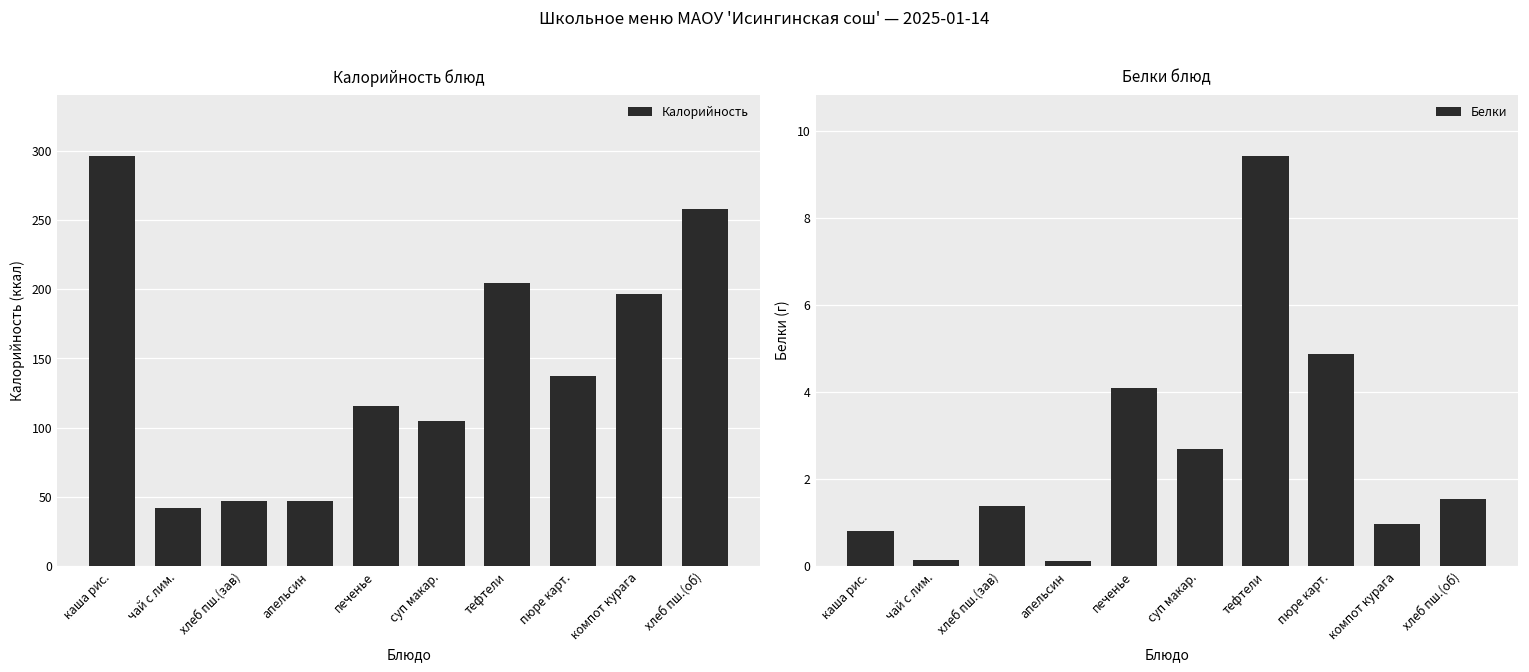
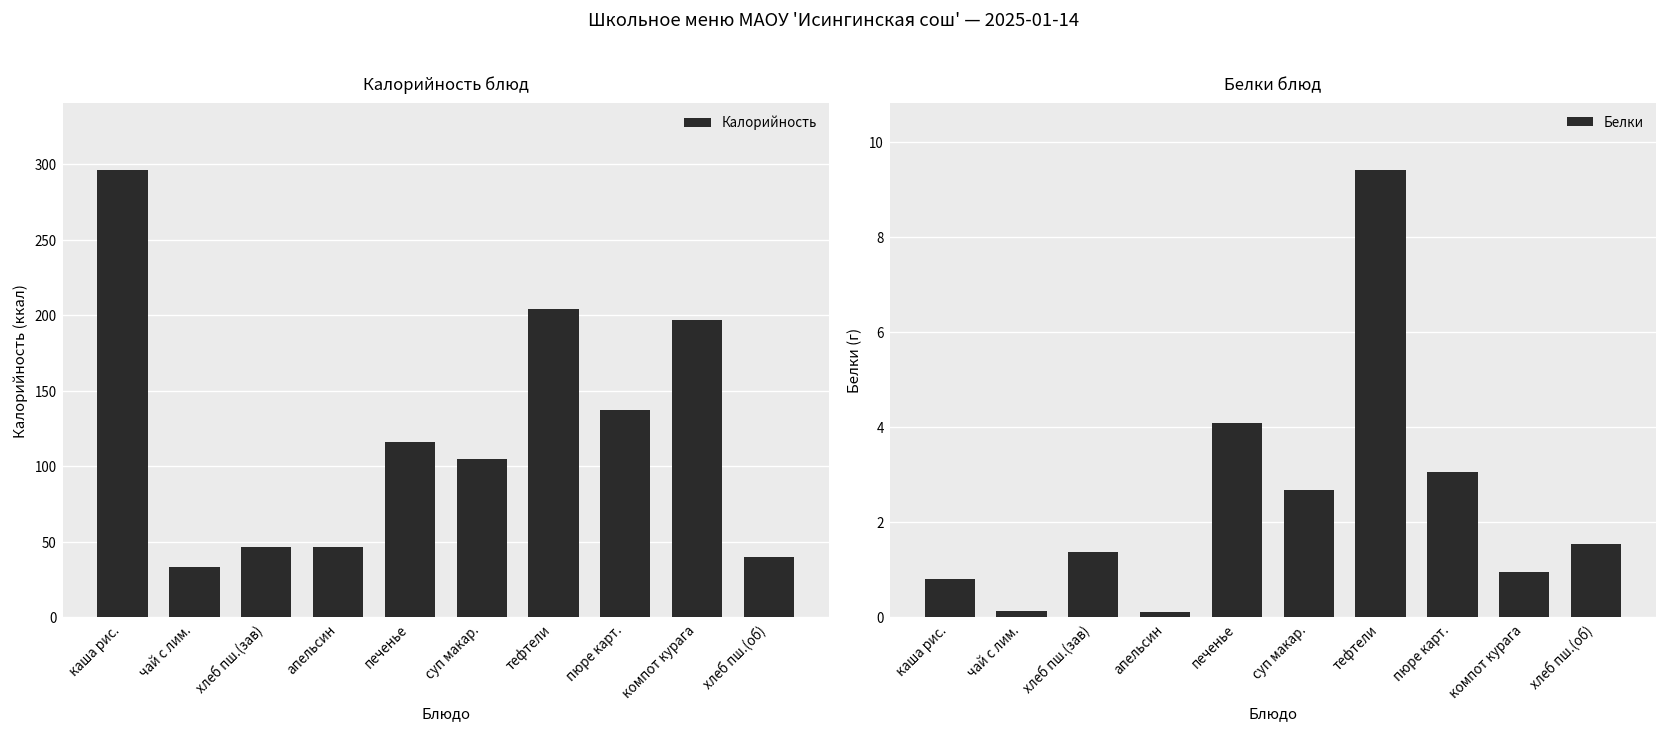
  {
    "Калорийность блюд": {
      "каша рис.": 296,
-     "чай с лим.": 42,
+     "чай с лим.": 33,
      "хлеб пш.(зав)": 47,
      "апельсин": 47,
      "печенье": 116,
      "суп макар.": 105,
      "тефтели": 204,
      "пюре карт.": 137,
      "компот курага": 197,
-     "хлеб пш.(об)": 258
+     "хлеб пш.(об)": 40
    },
    "Белки блюд": {
      "каша рис.": 0.8,
      "чай с лим.": 0.1,
      "хлеб пш.(зав)": 1.4,
      "апельсин": 0.1,
      "печенье": 4.1,
      "суп макар.": 2.7,
      "тефтели": 9.4,
-     "пюре карт.": 4.9,
+     "пюре карт.": 3.1,
      "компот курага": 1.0,
      "хлеб пш.(об)": 1.5
    }
  }
